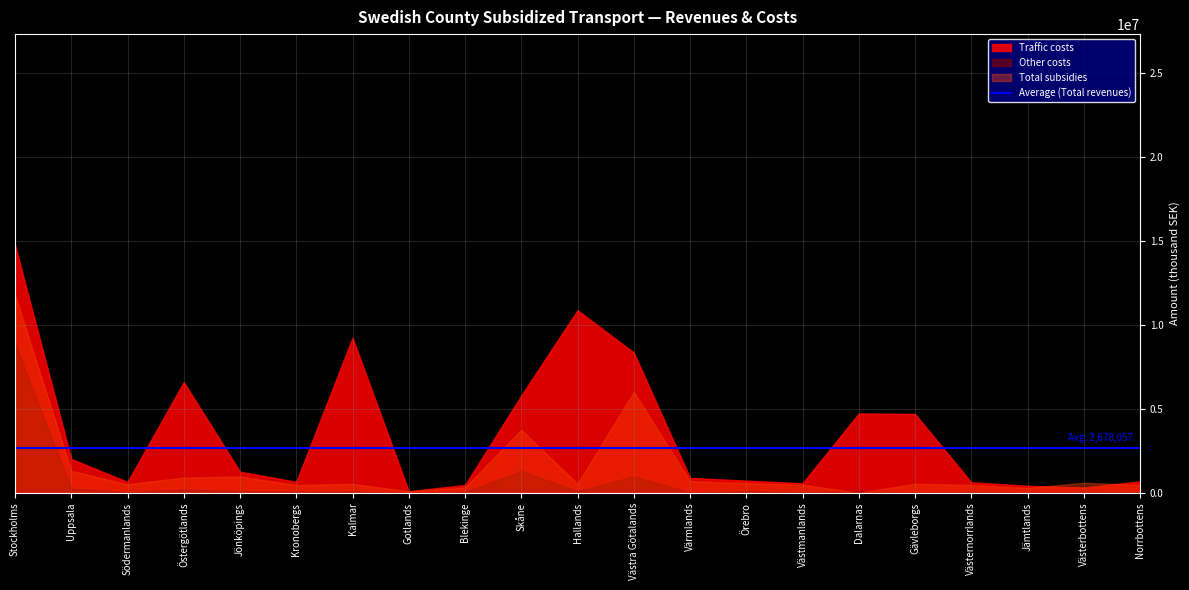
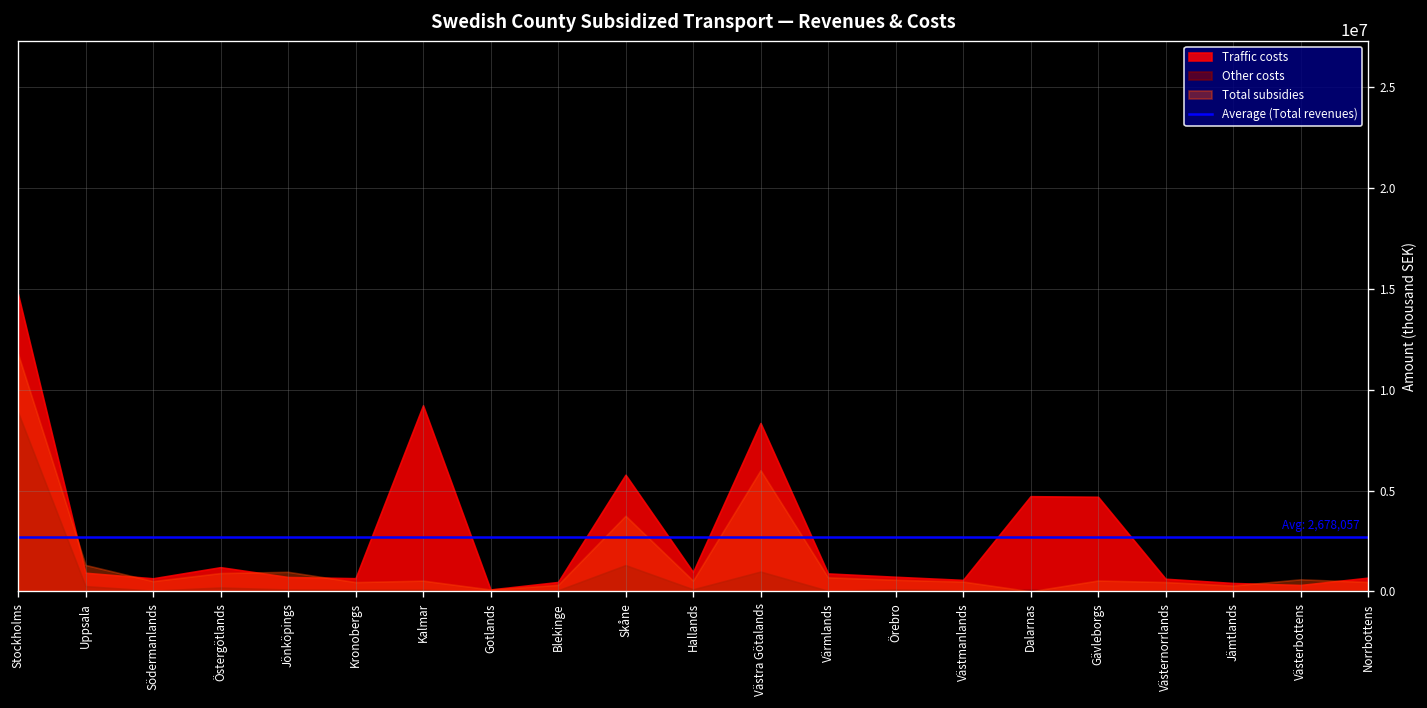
  {
    "Traffic costs": {
      "Stockholms": 14800000,
-     "Uppsala": 2000000,
-     "Östergötlands": 6600000,
-     "Jönköpings": 1300000,
+     "Uppsala": 900000,
+     "Östergötlands": 1200000,
+     "Jönköpings": 700000,
      "Kronobergs": 700000,
      "Kalmar": 9200000,
      "Skåne": 5800000,
-     "Hallands": 10900000,
+     "Hallands": 1000000,
      "Västra Götalands": 8400000,
      "Värmlands": 900000,
      "Örebro": 700000,
      "Dalarnas": 4700000,
      "Gävleborgs": 4700000,
      "Västernorrlands": 600000,
      "Västerbottens": 300000,
      "Norrbottens": 700000
    }
  }
